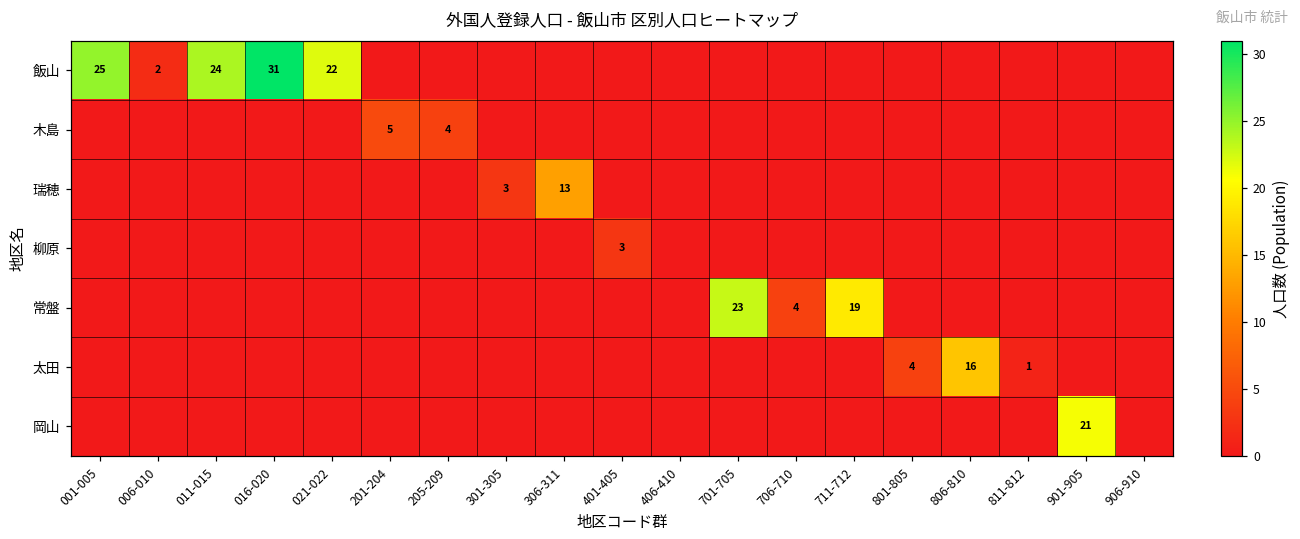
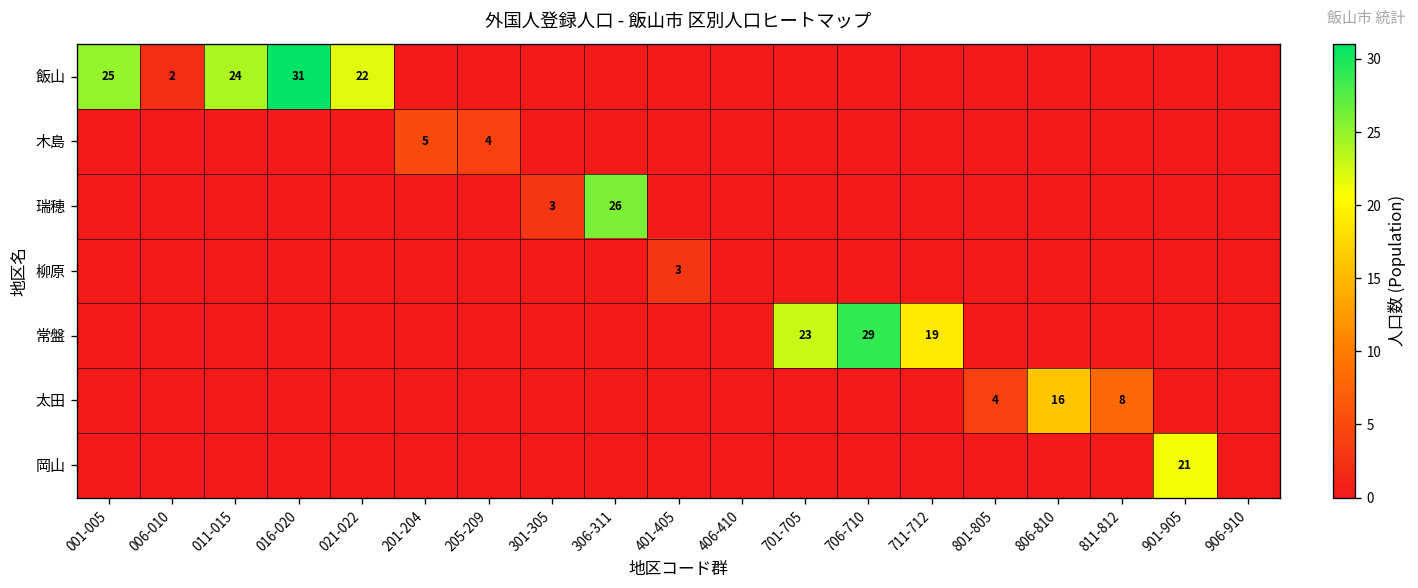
  {
    "飯山": {
      "001-005": 25,
      "006-010": 2,
      "011-015": 24,
      "016-020": 31,
      "021-022": 22
    },
    "木島": {
      "201-204": 5,
      "205-209": 4
    },
    "瑞穂": {
      "301-305": 3,
-     "306-311": 13
+     "306-311": 26
    },
    "柳原": {
      "401-405": 3
    },
    "常盤": {
      "701-705": 23,
-     "706-710": 4,
+     "706-710": 29,
      "711-712": 19
    },
    "太田": {
      "801-805": 4,
      "806-810": 16,
-     "811-812": 1
+     "811-812": 8
    },
    "岡山": {
      "901-905": 21
    }
  }
